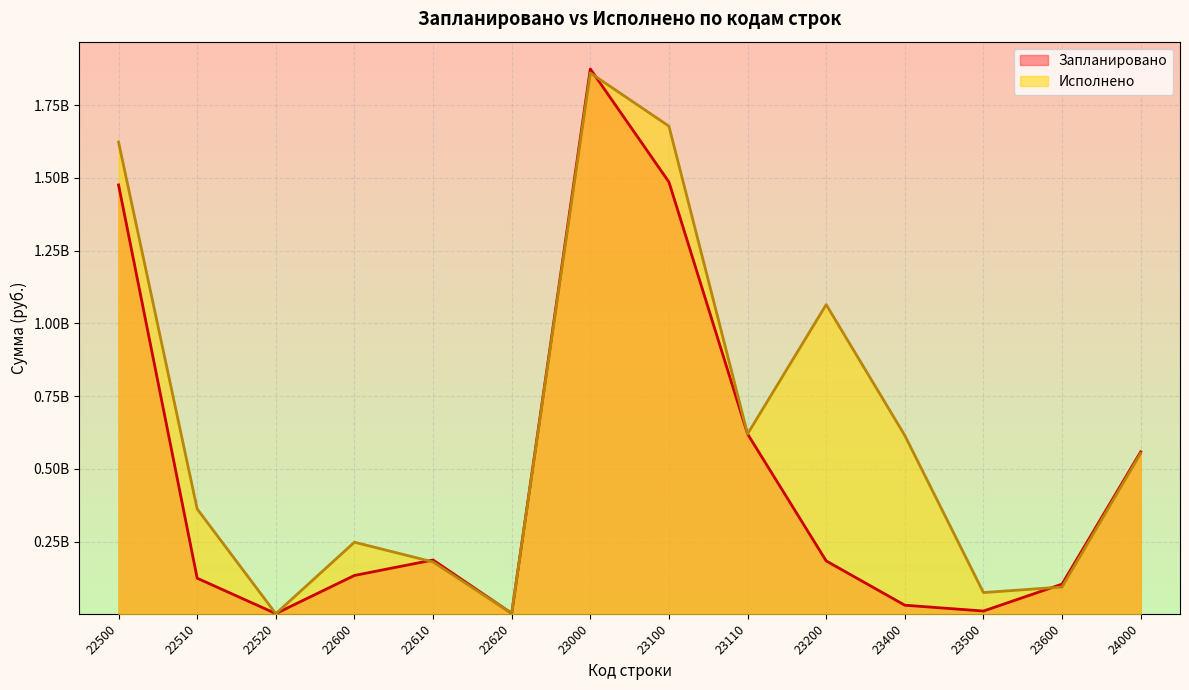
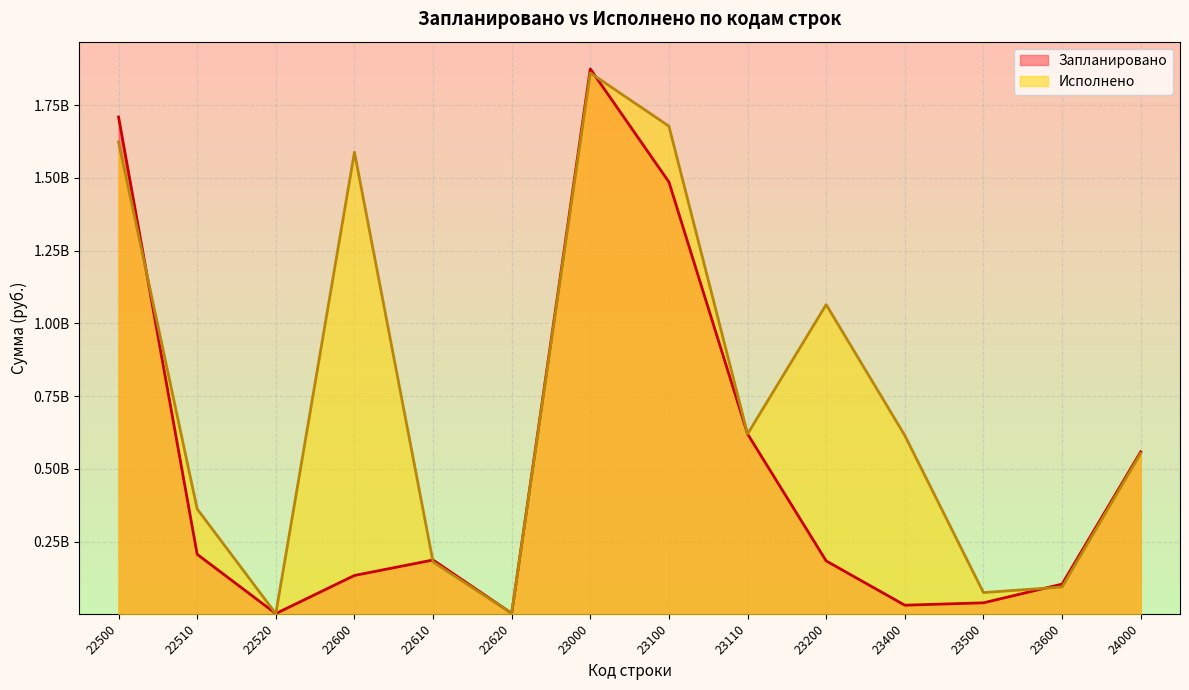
  {
    "Запланировано": {
-     "22500": 1480000000,
-     "22510": 120000000,
+     "22500": 1710000000,
+     "22510": 210000000,
      "22600": 130000000,
      "23000": 1870000000,
      "23100": 1490000000,
      "23200": 180000000,
      "23400": 30000000,
-     "23500": 10000000,
+     "23500": 40000000,
      "23600": 100000000
    },
    "Исполнено": {
      "22500": 1620000000,
      "22510": 360000000,
-     "22600": 250000000,
+     "22600": 1590000000,
      "23000": 1860000000,
      "23100": 1680000000,
      "23200": 1060000000,
      "23400": 610000000,
      "23500": 70000000,
      "23600": 90000000
    }
  }
